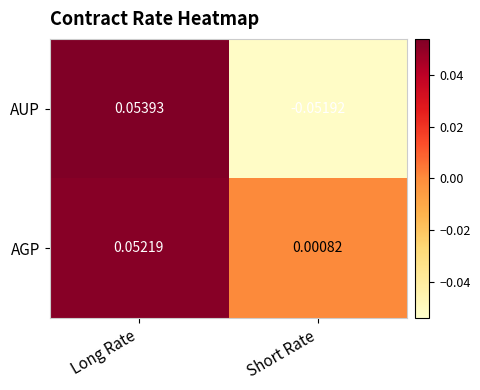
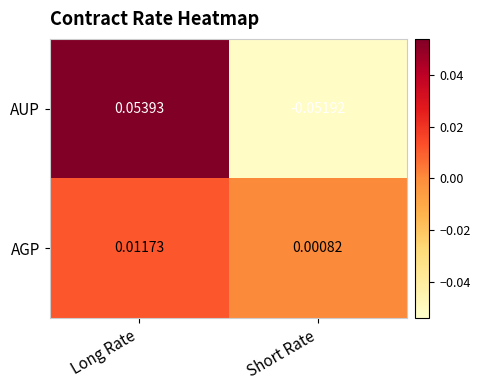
  {
    "AUP": {
      "Long Rate": 0.05393,
      "Short Rate": -0.05192
    },
    "AGP": {
-     "Long Rate": 0.05219,
+     "Long Rate": 0.01173,
      "Short Rate": 0.00082
    }
  }
